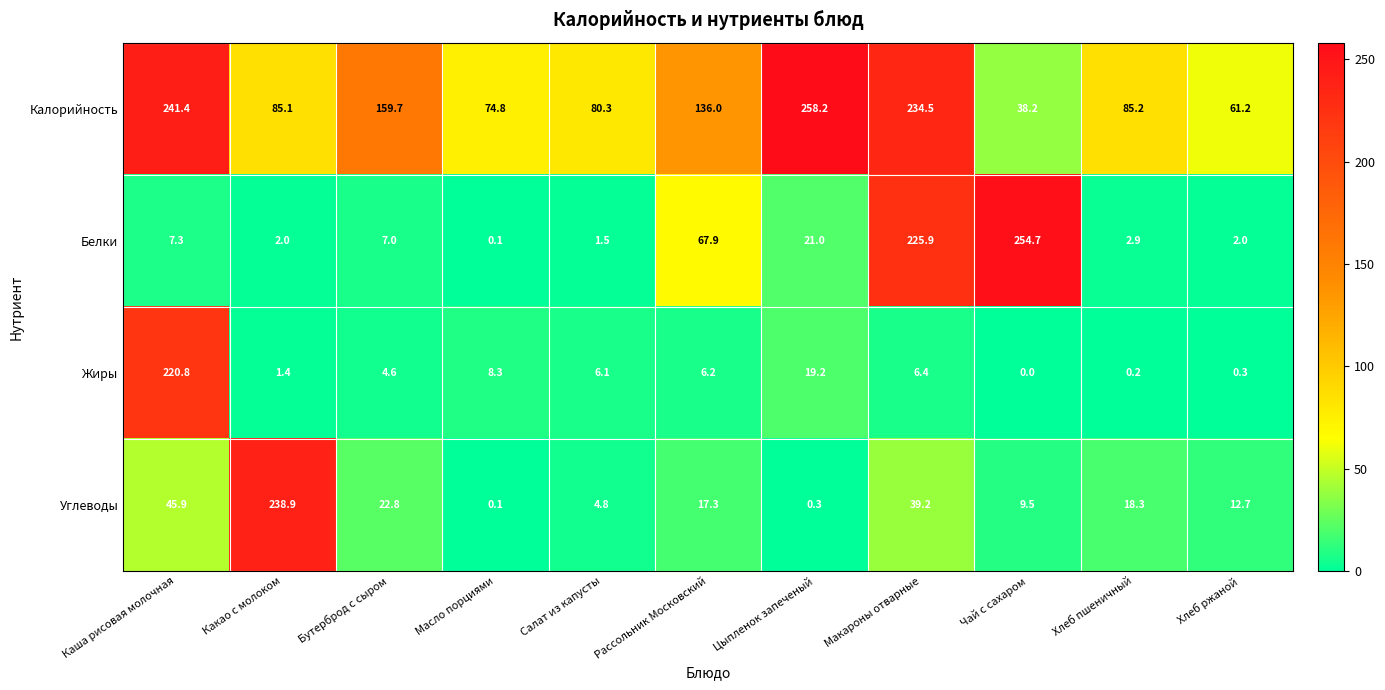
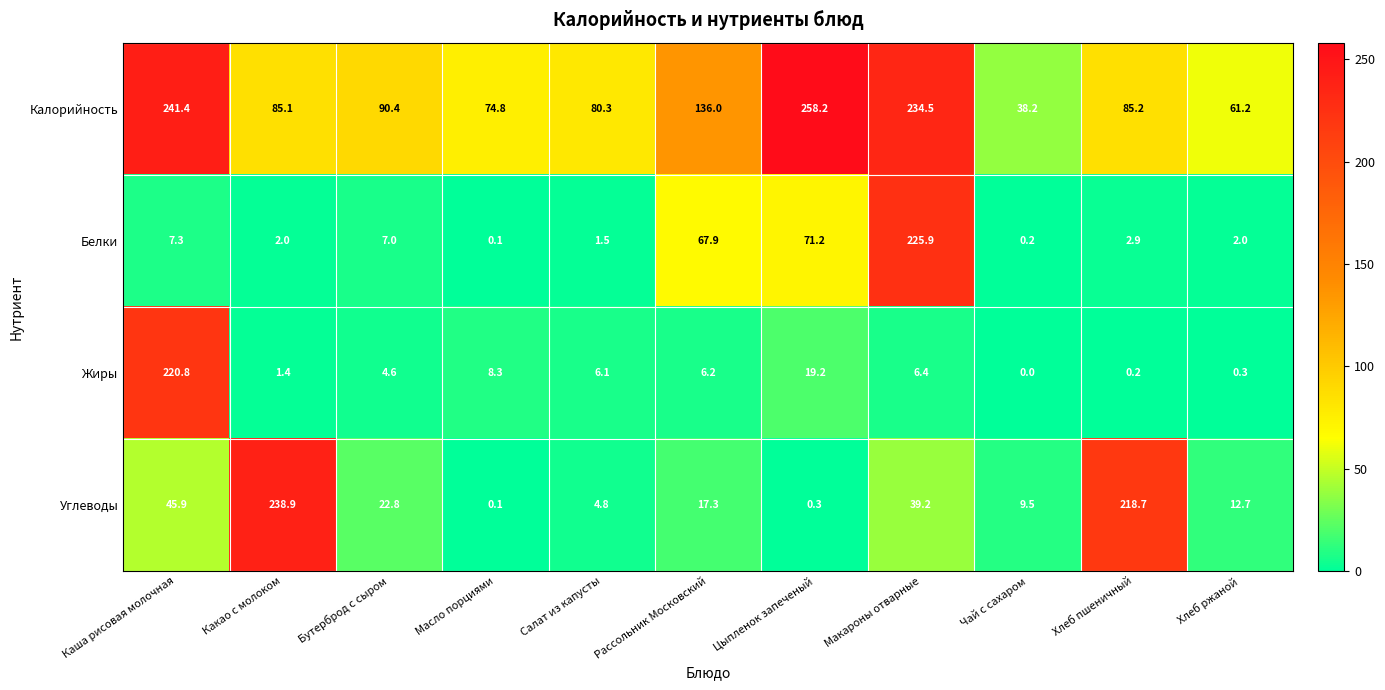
  {
    "Калорийность": {
      "Каша рисовая молочная": 241.4,
      "Какао с молоком": 85.1,
-     "Бутерброд с сыром": 159.7,
+     "Бутерброд с сыром": 90.4,
      "Масло порциями": 74.8,
      "Салат из капусты": 80.3,
      "Рассольник Московский": 136.0,
      "Цыпленок запеченый": 258.2,
      "Макароны отварные": 234.5,
      "Чай с сахаром": 38.2,
      "Хлеб пшеничный": 85.2,
      "Хлеб ржаной": 61.2
    },
    "Белки": {
      "Каша рисовая молочная": 7.3,
      "Какао с молоком": 2.0,
      "Бутерброд с сыром": 7.0,
      "Масло порциями": 0.1,
      "Салат из капусты": 1.5,
      "Рассольник Московский": 67.9,
-     "Цыпленок запеченый": 21.0,
+     "Цыпленок запеченый": 71.2,
      "Макароны отварные": 225.9,
-     "Чай с сахаром": 254.7,
+     "Чай с сахаром": 0.2,
      "Хлеб пшеничный": 2.9,
      "Хлеб ржаной": 2.0
    },
    "Жиры": {
      "Каша рисовая молочная": 220.8,
      "Какао с молоком": 1.4,
      "Бутерброд с сыром": 4.6,
      "Масло порциями": 8.3,
      "Салат из капусты": 6.1,
      "Рассольник Московский": 6.2,
      "Цыпленок запеченый": 19.2,
      "Макароны отварные": 6.4,
      "Чай с сахаром": 0.0,
      "Хлеб пшеничный": 0.2,
      "Хлеб ржаной": 0.3
    },
    "Углеводы": {
      "Каша рисовая молочная": 45.9,
      "Какао с молоком": 238.9,
      "Бутерброд с сыром": 22.8,
      "Масло порциями": 0.1,
      "Салат из капусты": 4.8,
      "Рассольник Московский": 17.3,
      "Цыпленок запеченый": 0.3,
      "Макароны отварные": 39.2,
      "Чай с сахаром": 9.5,
-     "Хлеб пшеничный": 18.3,
+     "Хлеб пшеничный": 218.7,
      "Хлеб ржаной": 12.7
    }
  }
